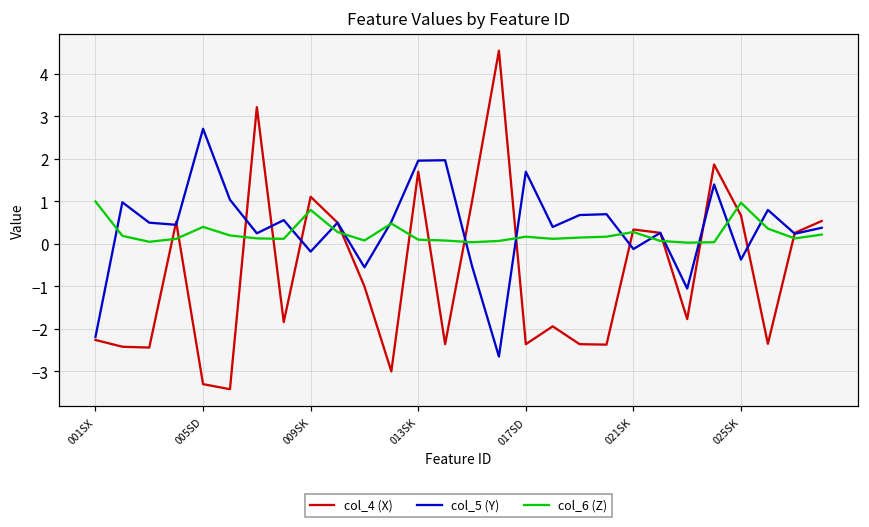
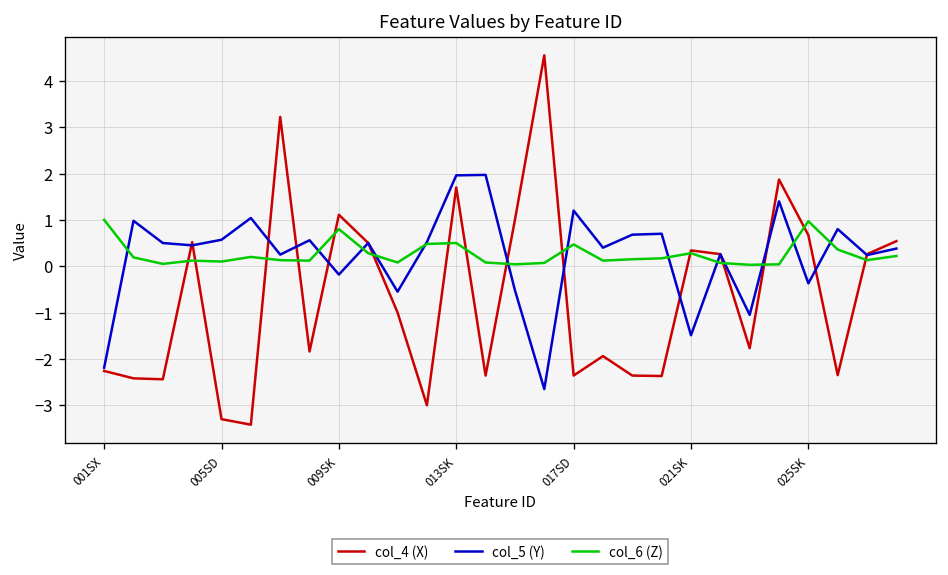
  {
    "col_4 (X)": {
      "001SX": -2.3,
      "005SD": -3.3,
      "009SK": 1.1,
      "013SK": 1.7,
      "017SD": -2.4,
      "025SK": 0.7
    },
    "col_5 (Y)": {
      "001SX": -2.2,
-     "005SD": 2.7,
+     "005SD": 0.6,
      "009SK": -0.2,
      "013SK": 2.0,
-     "017SD": 1.7,
-     "021SK": -0.1,
+     "017SD": 1.2,
+     "021SK": -1.5,
      "025SK": -0.4
    },
    "col_6 (Z)": {
      "001SX": 1.0,
-     "005SD": 0.4,
+     "005SD": 0.1,
      "009SK": 0.8,
-     "013SK": 0.1,
-     "017SD": 0.2,
+     "013SK": 0.5,
+     "017SD": 0.5,
      "025SK": 1.0
    }
  }
